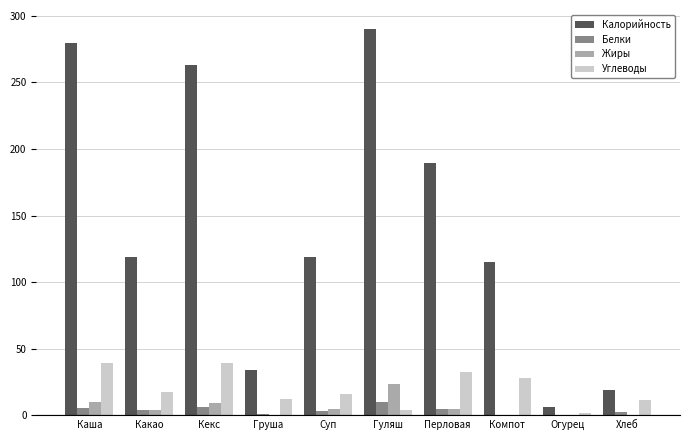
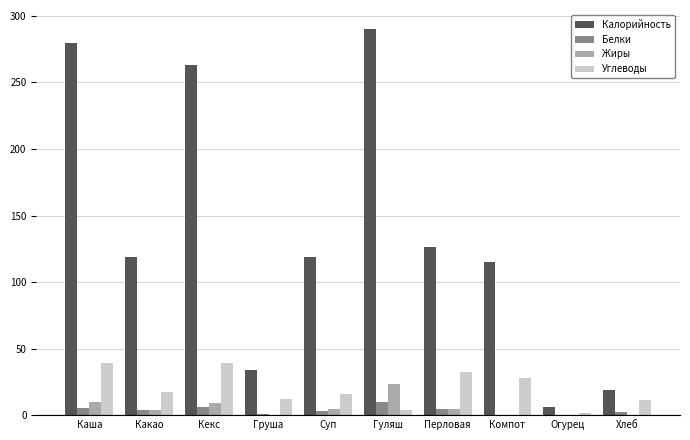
  {
    "Калорийность": {
      "Каша": 280,
      "Какао": 119,
      "Кекс": 263,
      "Груша": 34,
      "Суп": 119,
      "Гуляш": 290,
-     "Перловая": 190,
+     "Перловая": 126,
      "Компот": 115,
      "Огурец": 6,
      "Хлеб": 19
    }
  }
